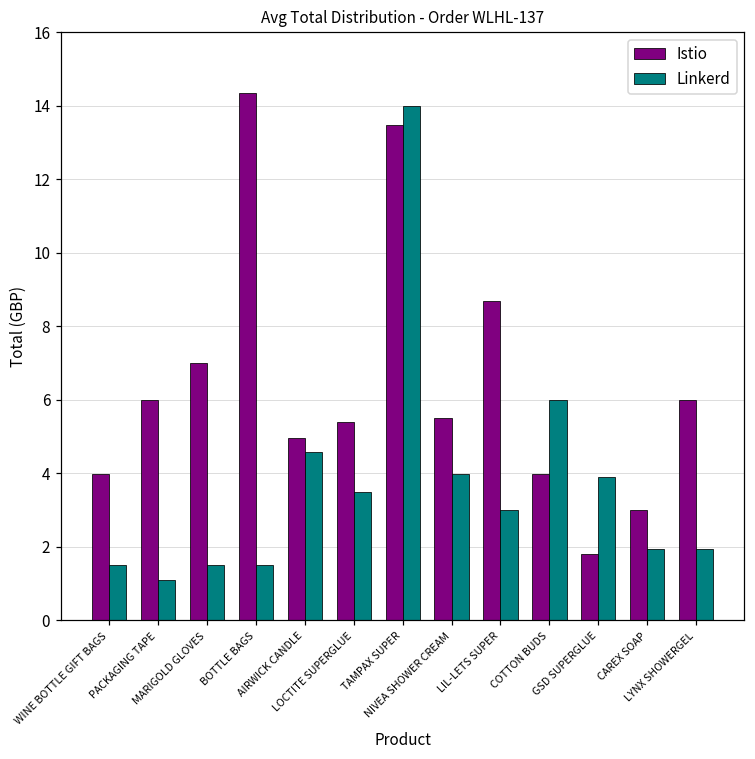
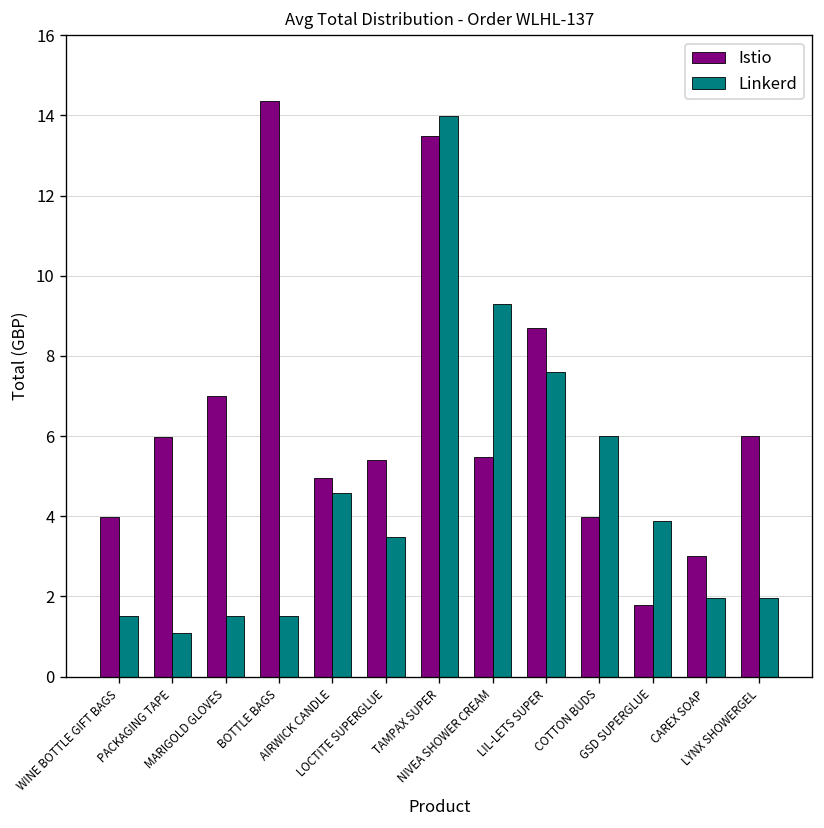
  {
    "Istio": {
      "WINE BOTTLE GIFT BAGS": 4.0,
      "PACKAGING TAPE": 6.0,
      "MARIGOLD GLOVES": 7.0,
      "BOTTLE BAGS": 14.4,
      "AIRWICK CANDLE": 5.0,
      "LOCTITE SUPERGLUE": 5.4,
      "TAMPAX SUPER": 13.5,
      "NIVEA SHOWER CREAM": 5.5,
      "LIL-LETS SUPER": 8.7,
      "COTTON BUDS": 4.0,
      "GSD SUPERGLUE": 1.8,
      "CAREX SOAP": 3.0,
      "LYNX SHOWERGEL": 6.0
    },
    "Linkerd": {
      "WINE BOTTLE GIFT BAGS": 1.5,
      "PACKAGING TAPE": 1.1,
      "MARIGOLD GLOVES": 1.5,
      "BOTTLE BAGS": 1.5,
      "AIRWICK CANDLE": 4.6,
      "LOCTITE SUPERGLUE": 3.5,
      "TAMPAX SUPER": 14.0,
-     "NIVEA SHOWER CREAM": 4.0,
-     "LIL-LETS SUPER": 3.0,
+     "NIVEA SHOWER CREAM": 9.3,
+     "LIL-LETS SUPER": 7.6,
      "COTTON BUDS": 6.0,
      "GSD SUPERGLUE": 3.9,
      "CAREX SOAP": 2.0,
      "LYNX SHOWERGEL": 2.0
    }
  }
